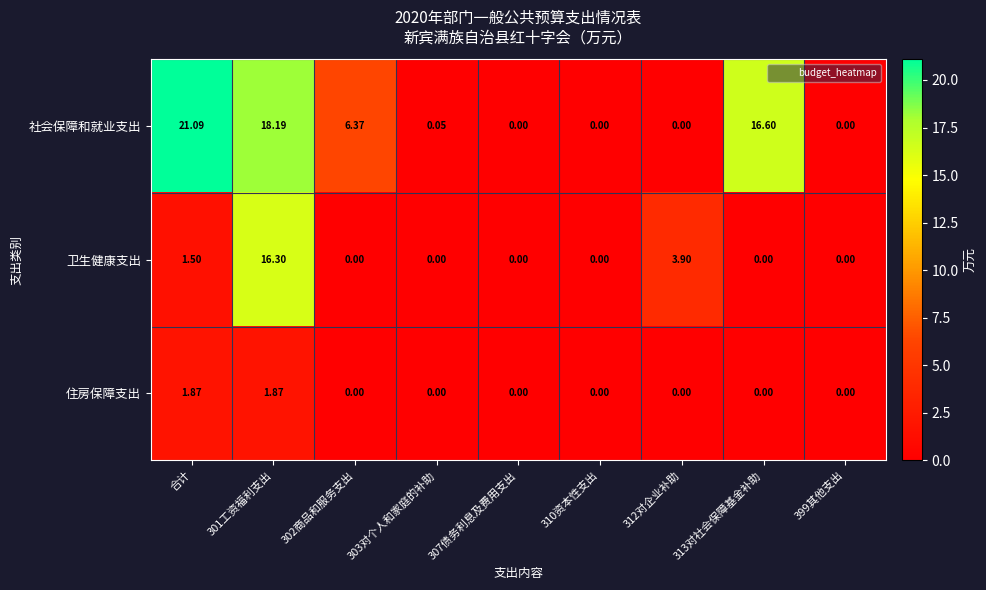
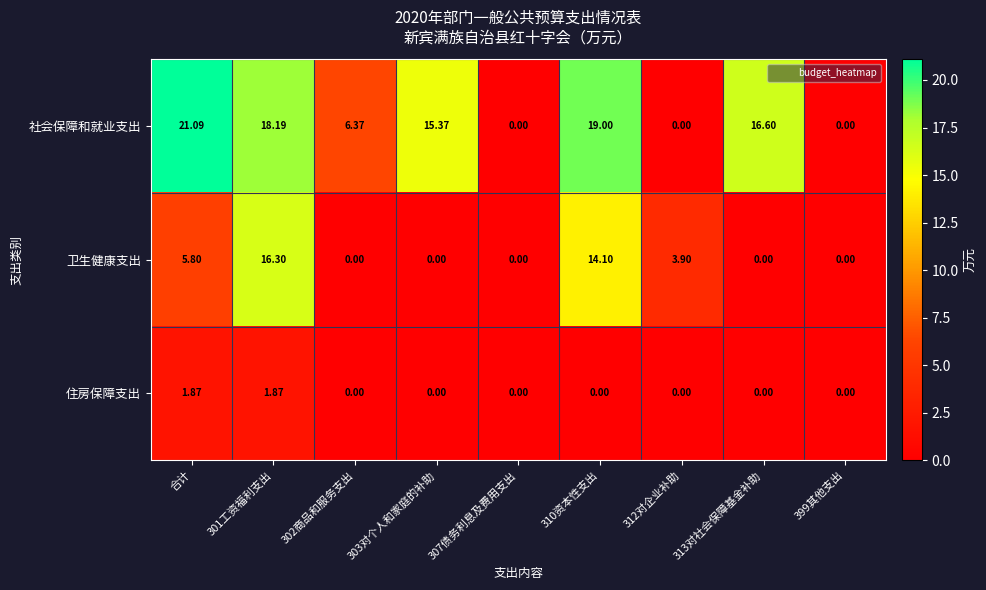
  {
    "社会保障和就业支出": {
      "合计": 21.09,
      "301工资福利支出": 18.19,
      "302商品和服务支出": 6.37,
-     "303对个人和家庭的补助": 0.05,
+     "303对个人和家庭的补助": 15.37,
      "307债务利息及费用支出": 0.00,
-     "310资本性支出": 0.00,
+     "310资本性支出": 19.00,
      "312对企业补助": 0.00,
      "313对社会保障基金补助": 16.60,
      "399其他支出": 0.00
    },
    "卫生健康支出": {
-     "合计": 1.50,
+     "合计": 5.80,
      "301工资福利支出": 16.30,
      "302商品和服务支出": 0.00,
      "303对个人和家庭的补助": 0.00,
      "307债务利息及费用支出": 0.00,
-     "310资本性支出": 0.00,
+     "310资本性支出": 14.10,
      "312对企业补助": 3.90,
      "313对社会保障基金补助": 0.00,
      "399其他支出": 0.00
    },
    "住房保障支出": {
      "合计": 1.87,
      "301工资福利支出": 1.87,
      "302商品和服务支出": 0.00,
      "303对个人和家庭的补助": 0.00,
      "307债务利息及费用支出": 0.00,
      "310资本性支出": 0.00,
      "312对企业补助": 0.00,
      "313对社会保障基金补助": 0.00,
      "399其他支出": 0.00
    }
  }
